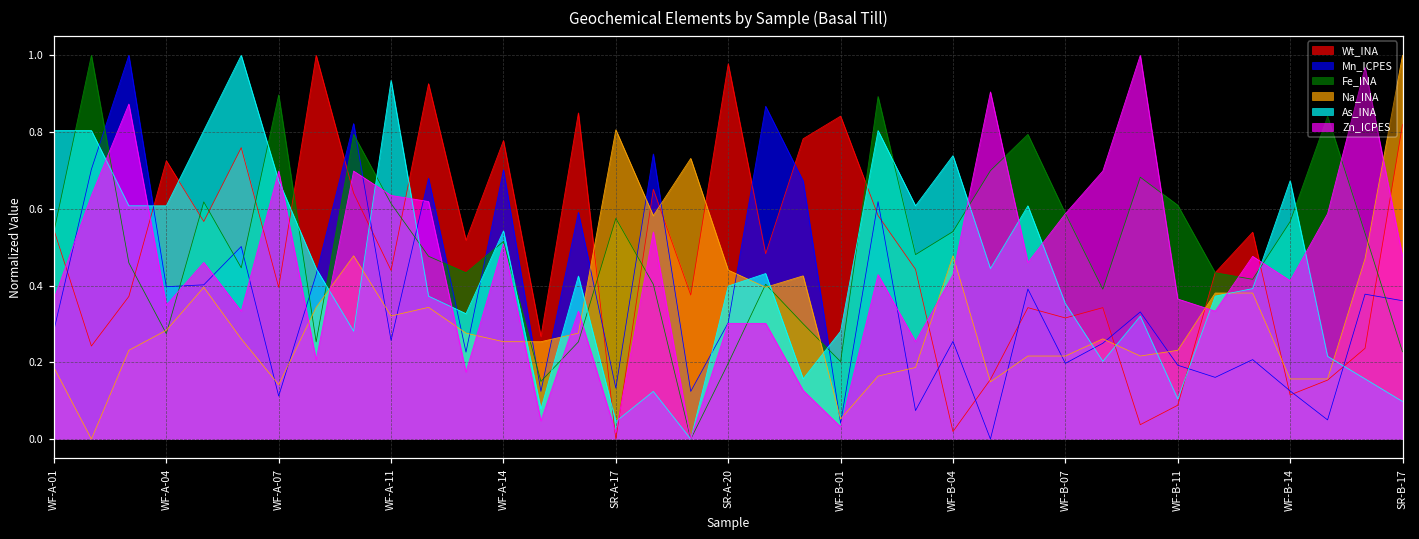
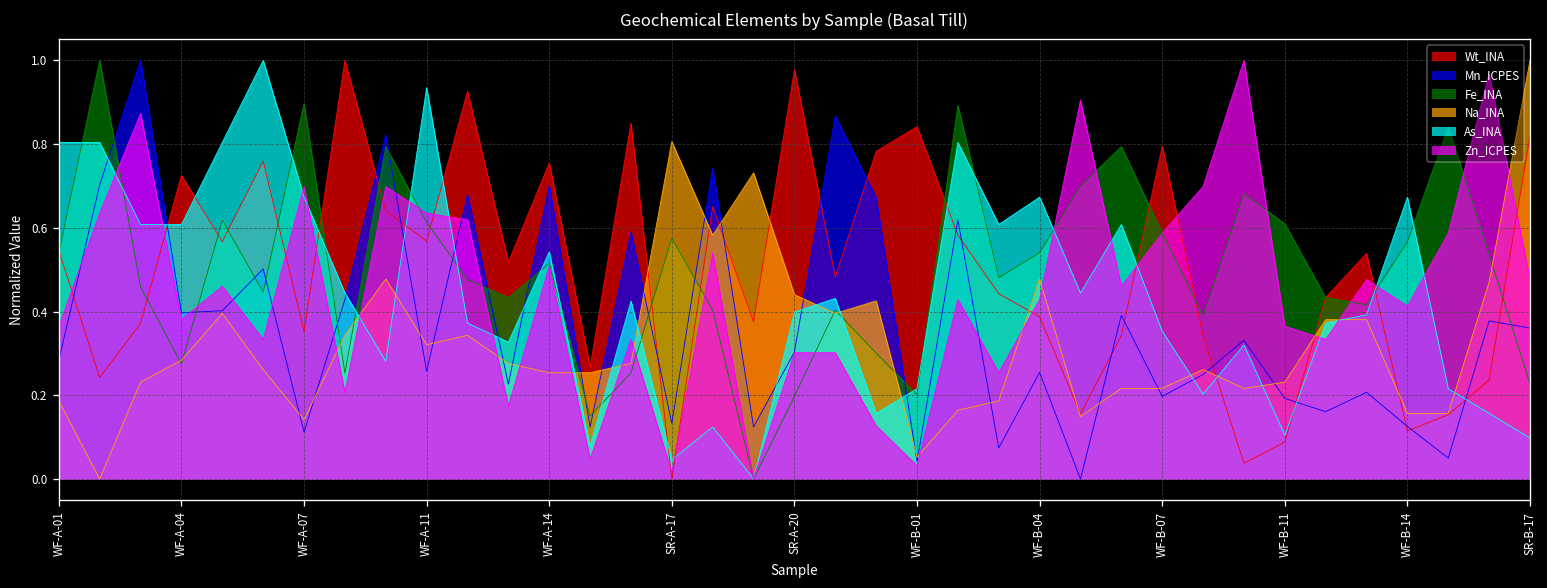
  {
    "Wt_INA": {
      "WF-A-04": 0.73,
-     "WF-A-07": 0.40,
-     "WF-A-11": 0.44,
-     "WF-A-14": 0.78,
+     "WF-A-07": 0.35,
+     "WF-A-11": 0.57,
+     "WF-A-14": 0.75,
      "SR-A-17": 0.00,
      "SR-A-20": 0.98,
      "WF-B-01": 0.84,
-     "WF-B-04": 0.02,
-     "WF-B-07": 0.32,
+     "WF-B-04": 0.39,
+     "WF-B-07": 0.79,
      "WF-B-11": 0.09,
      "WF-B-14": 0.11,
      "SR-B-17": 0.82
    },
    "Mn_ICPES": {
      "WF-A-01": 0.28,
      "WF-A-04": 0.40,
      "WF-A-07": 0.11,
      "WF-A-11": 0.26,
      "WF-A-14": 0.70,
      "SR-A-17": 0.13,
      "WF-B-01": 0.04,
      "WF-B-04": 0.25,
      "WF-B-07": 0.20,
      "WF-B-11": 0.19,
      "WF-B-14": 0.13,
      "SR-B-17": 0.36
    },
    "Fe_INA": {
      "WF-A-04": 0.27,
      "WF-A-07": 0.90,
      "WF-A-11": 0.61,
      "SR-A-17": 0.58,
      "SR-A-20": 0.20,
      "WF-B-01": 0.20,
      "WF-B-04": 0.54,
      "WF-B-11": 0.61,
      "WF-B-14": 0.57,
      "SR-B-17": 0.23
    },
    "Na_INA": {
      "WF-A-01": 0.19,
      "WF-A-04": 0.28,
      "WF-A-07": 0.14,
      "WF-A-11": 0.32,
      "WF-A-14": 0.25,
      "SR-A-17": 0.81,
      "SR-A-20": 0.44,
      "WF-B-01": 0.05,
      "WF-B-04": 0.48,
      "WF-B-07": 0.22,
      "WF-B-11": 0.23,
      "WF-B-14": 0.16,
      "SR-B-17": 1.00
    },
    "As_INA": {
      "WF-A-01": 0.80,
      "WF-A-04": 0.61,
      "WF-A-07": 0.67,
      "WF-A-11": 0.93,
      "WF-A-14": 0.54,
      "SR-A-17": 0.05,
      "SR-A-20": 0.40,
-     "WF-B-01": 0.28,
-     "WF-B-04": 0.74,
+     "WF-B-01": 0.22,
+     "WF-B-04": 0.67,
      "WF-B-07": 0.35,
      "WF-B-11": 0.10,
      "WF-B-14": 0.67,
      "SR-B-17": 0.10
    },
    "Zn_ICPES": {
      "WF-A-01": 0.37,
-     "WF-A-04": 0.35,
+     "WF-A-04": 0.38,
      "WF-A-07": 0.70,
      "WF-A-11": 0.63,
      "SR-A-17": 0.02,
      "WF-B-01": 0.03,
      "WF-B-04": 0.43,
      "WF-B-11": 0.37,
      "WF-B-14": 0.41,
      "SR-B-17": 0.48
    }
  }
